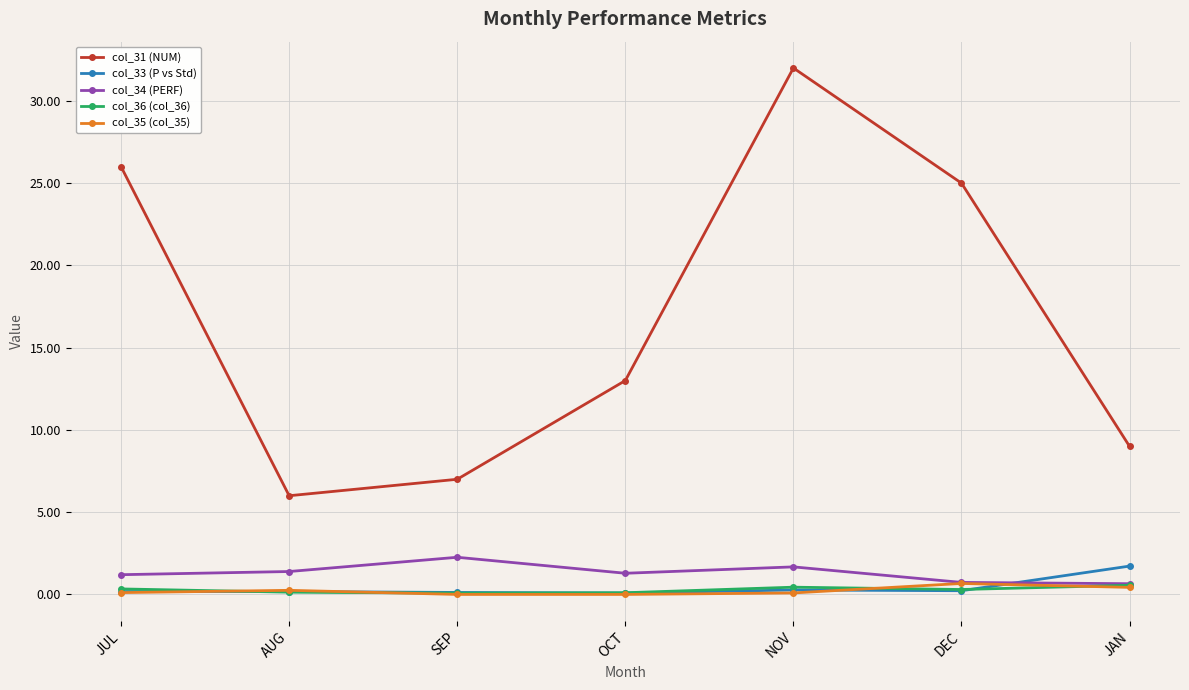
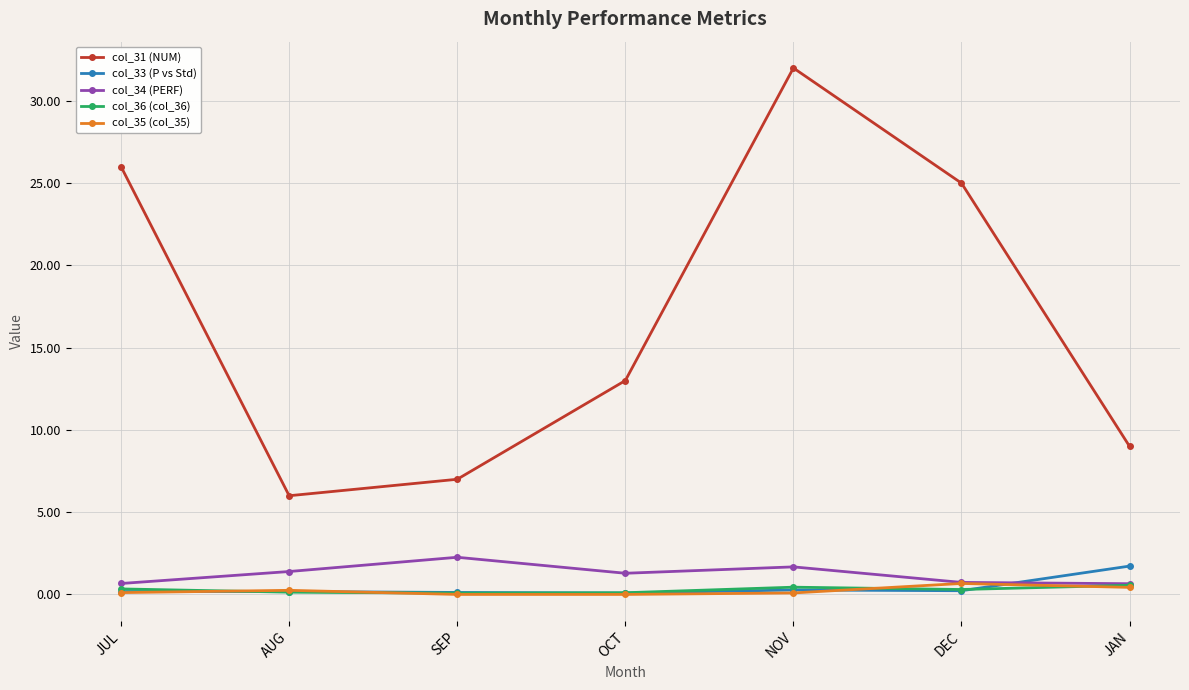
  {
    "col_31 (NUM)": {
      "JUL": 26.0,
      "AUG": 6.0,
      "SEP": 7.0,
      "OCT": 13.0,
      "NOV": 32.0,
      "DEC": 25.0,
      "JAN": 9.0
    },
    "col_33 (P vs Std)": {
      "NOV": 0.3,
      "JAN": 1.7
    },
    "col_34 (PERF)": {
-     "JUL": 1.2,
+     "JUL": 0.7,
      "AUG": 1.4,
      "SEP": 2.3,
      "OCT": 1.3,
      "NOV": 1.7
    },
    "col_36 (col_36)": {
      "JUL": 0.3,
      "NOV": 0.4
    },
    "col_35 (col_35)": {
      "NOV": 0.1
    }
  }
